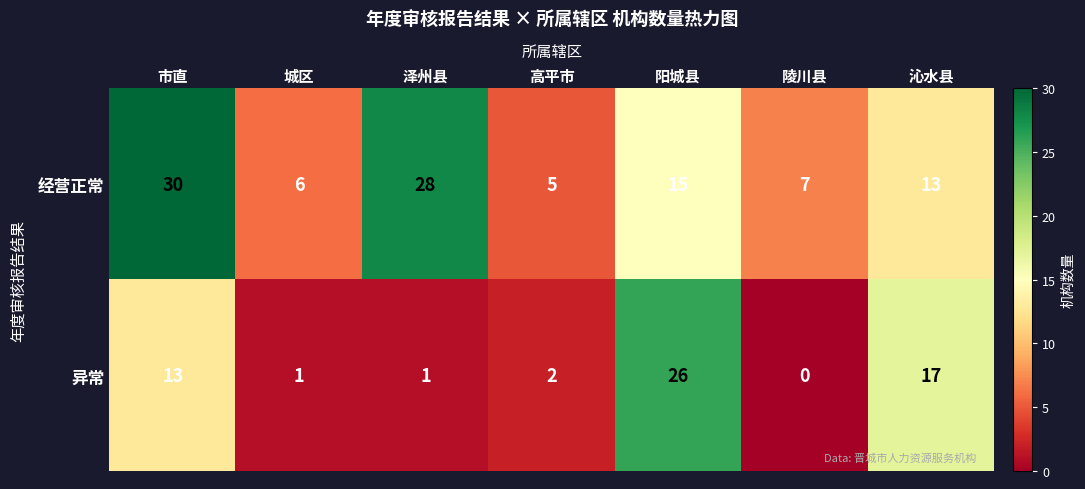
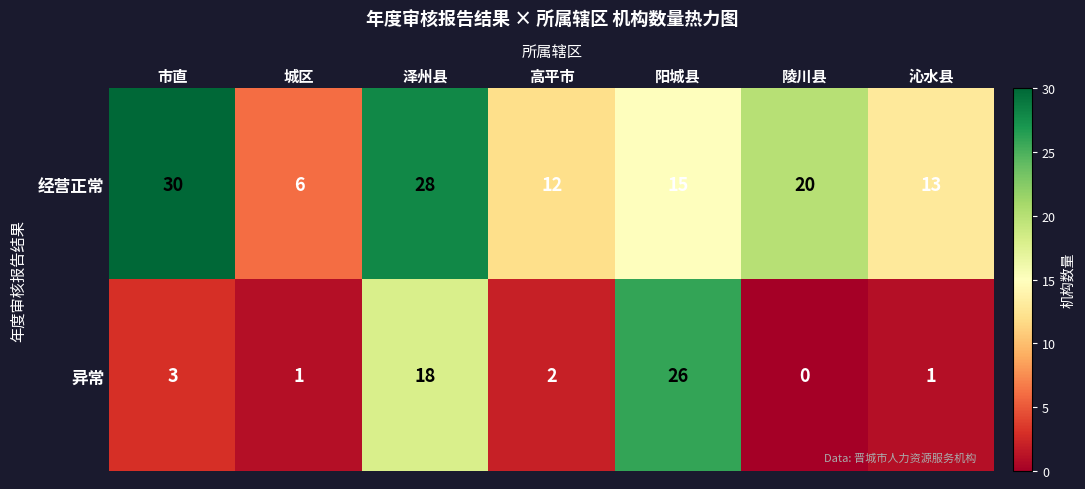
  {
    "经营正常": {
      "市直": 30,
      "城区": 6,
      "泽州县": 28,
-     "高平市": 5,
+     "高平市": 12,
      "阳城县": 15,
-     "陵川县": 7,
+     "陵川县": 20,
      "沁水县": 13
    },
    "异常": {
-     "市直": 13,
+     "市直": 3,
      "城区": 1,
-     "泽州县": 1,
+     "泽州县": 18,
      "高平市": 2,
      "阳城县": 26,
      "陵川县": 0,
-     "沁水县": 17
+     "沁水县": 1
    }
  }
